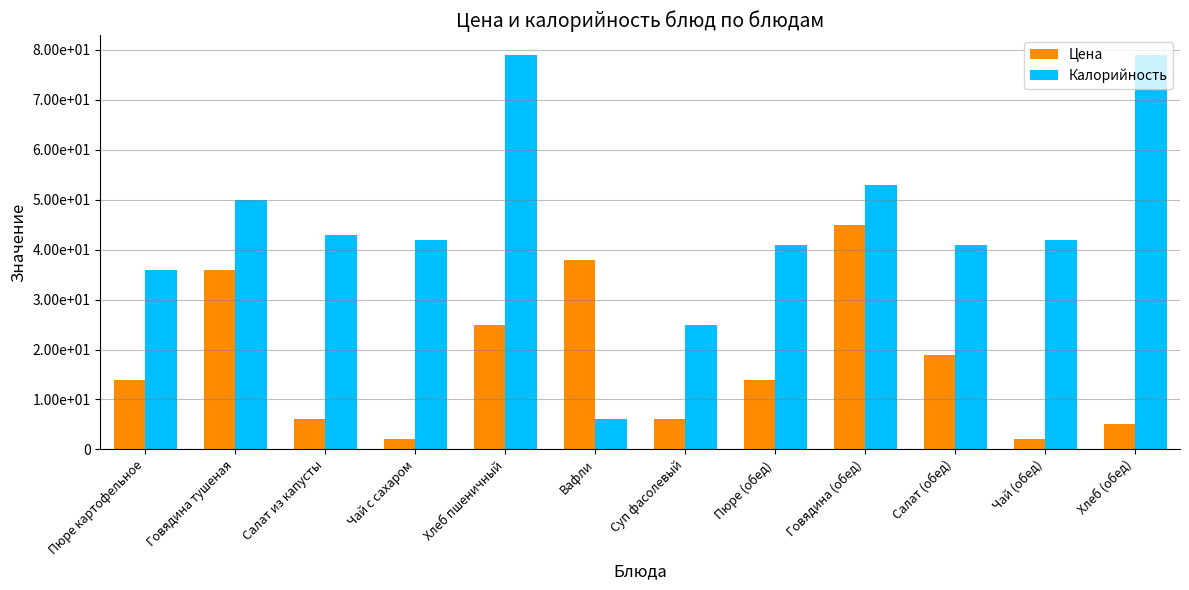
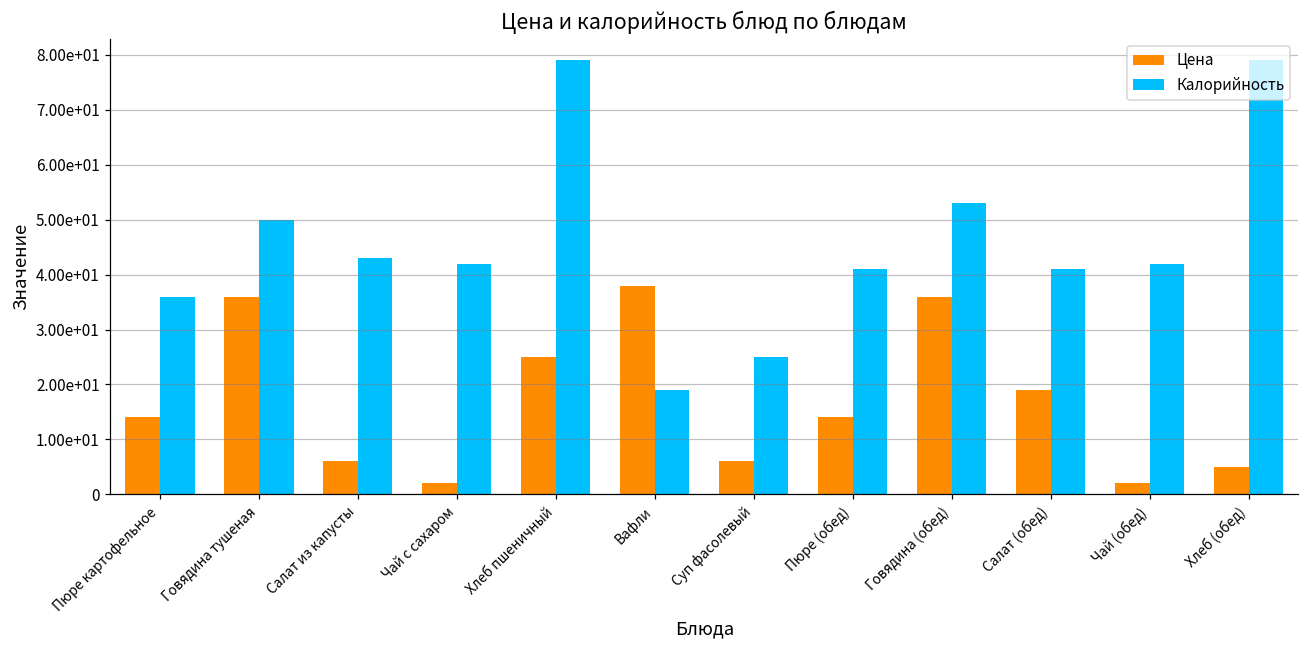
  {
    "Цена": {
      "Пюре картофельное": 14,
      "Говядина тушеная": 36,
      "Салат из капусты": 6,
      "Чай с сахаром": 2,
      "Хлеб пшеничный": 25,
      "Вафли": 38,
      "Суп фасолевый": 6,
      "Пюре (обед)": 14,
-     "Говядина (обед)": 45,
+     "Говядина (обед)": 36,
      "Салат (обед)": 19,
      "Чай (обед)": 2,
      "Хлеб (обед)": 5
    },
    "Калорийность": {
      "Пюре картофельное": 36,
      "Говядина тушеная": 50,
      "Салат из капусты": 43,
      "Чай с сахаром": 42,
      "Хлеб пшеничный": 79,
-     "Вафли": 6,
+     "Вафли": 19,
      "Суп фасолевый": 25,
      "Пюре (обед)": 41,
      "Говядина (обед)": 53,
      "Салат (обед)": 41,
      "Чай (обед)": 42
    }
  }
